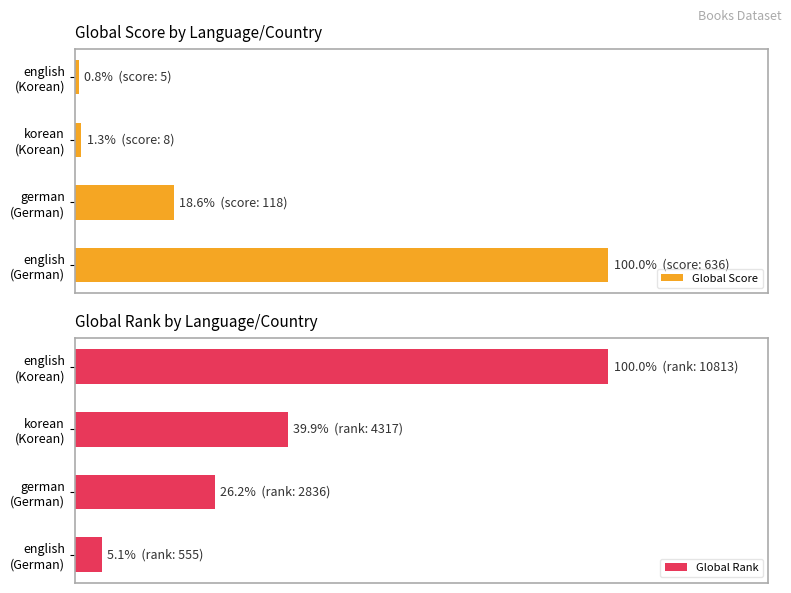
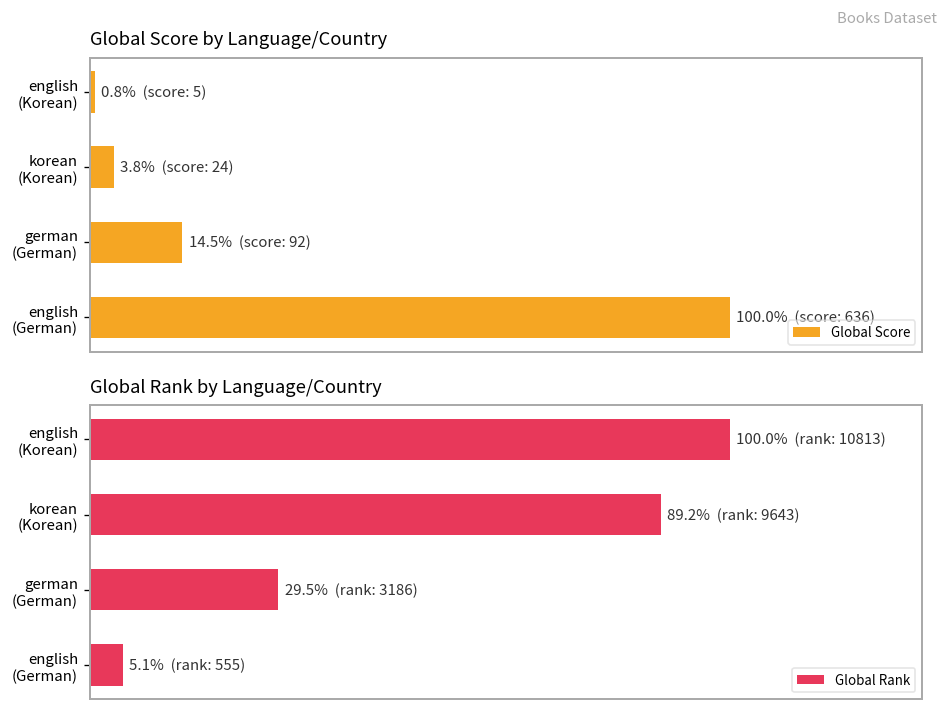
  {
    "Global Score by Language/Country": {
      "english (Korean)": "0.8%",
-     "korean (Korean)": "1.3% (score: 8)",
-     "german (German)": "18.6% (score: 118)"
+     "korean (Korean)": "3.8% (score: 24)",
+     "german (German)": "14.5% (score: 92)"
    },
    "Global Rank by Language/Country": {
      "english (Korean)": "100.0%",
-     "korean (Korean)": "39.9% (rank: 4317)",
-     "german (German)": "26.2% (rank: 2836)",
+     "korean (Korean)": "89.2% (rank: 9643)",
+     "german (German)": "29.5% (rank: 3186)",
      "english (German)": "5.1%"
    }
  }
